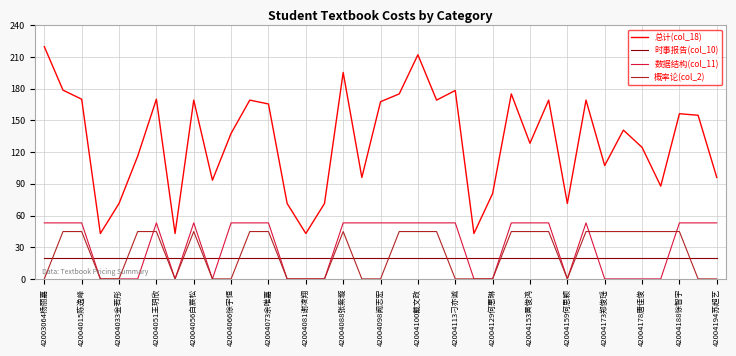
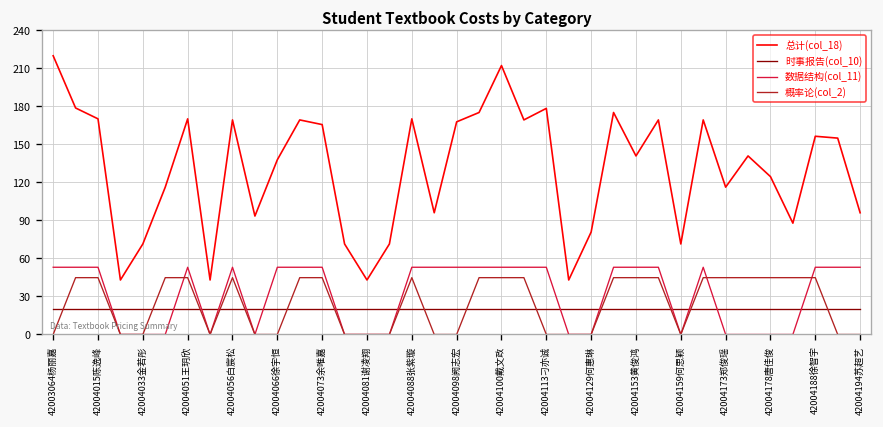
  {
    "总计(col_18)": {
      "42003064杨丽嘉": 220,
      "42004015陈逸峰": 170,
      "42004033金若彤": 71,
      "42004051王玥欣": 170,
      "42004056白宸松": 169,
      "42004066徐宇恒": 138,
      "42004073余唯嘉": 166,
      "42004081谢凌翔": 43,
-     "42004088张紫璇": 195,
+     "42004088张紫璇": 170,
      "42004098阙志宏": 168,
      "42004100戴文政": 212,
      "42004113刁亦诚": 178,
      "42004129何惠琳": 81,
-     "42004153黄俊鸿": 128,
+     "42004153黄俊鸿": 141,
      "42004159何思颖": 71,
-     "42004173郑俊瑶": 107,
+     "42004173郑俊瑶": 116,
      "42004178唐佳俊": 125,
      "42004188徐智宇": 156,
      "42004194苏超艺": 96
    },
    "时事报告(col_10)": {
      "42003064杨丽嘉": 20,
      "42004015陈逸峰": 20,
      "42004033金若彤": 20,
      "42004051王玥欣": 20,
      "42004056白宸松": 20,
      "42004066徐宇恒": 20,
      "42004073余唯嘉": 20,
      "42004081谢凌翔": 20,
      "42004088张紫璇": 20,
      "42004098阙志宏": 20,
      "42004100戴文政": 20,
      "42004113刁亦诚": 20,
      "42004129何惠琳": 20,
      "42004153黄俊鸿": 20,
      "42004159何思颖": 20,
      "42004173郑俊瑶": 20,
      "42004178唐佳俊": 20,
      "42004188徐智宇": 20,
      "42004194苏超艺": 20
    }
  }
